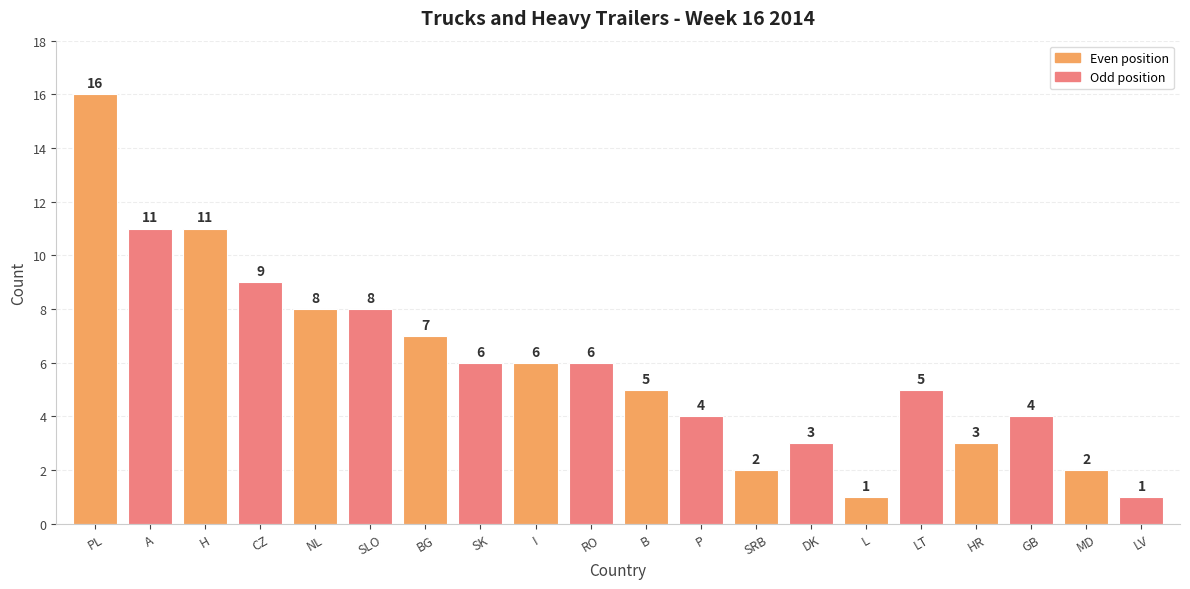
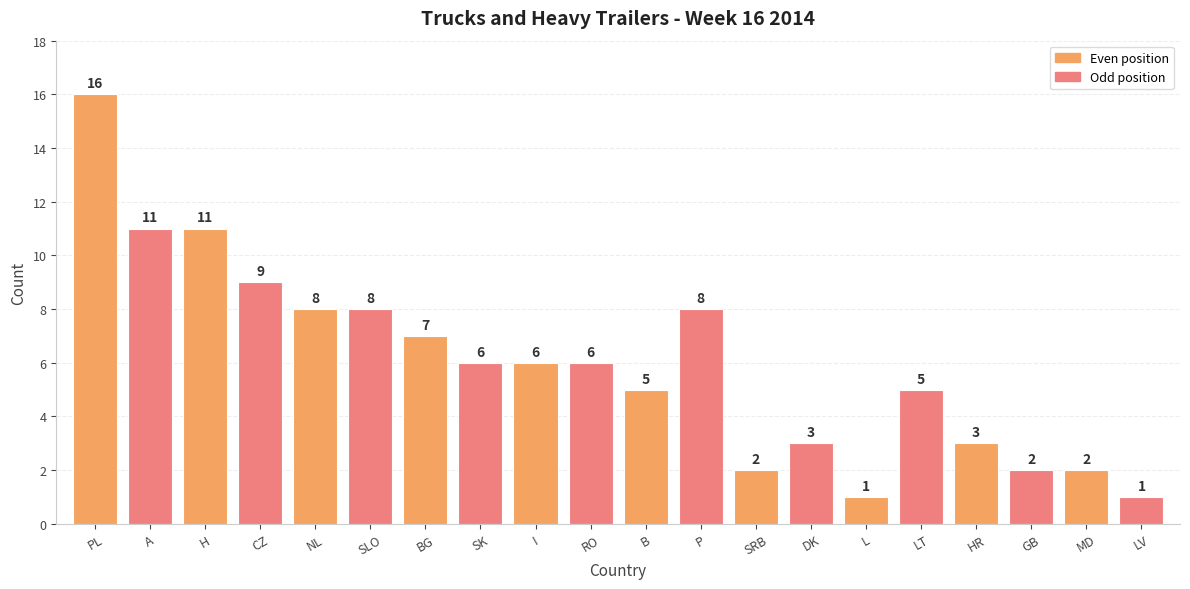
  {
    "PL": 16,
    "A": 11,
    "H": 11,
    "CZ": 9,
    "NL": 8,
    "SLO": 8,
    "BG": 7,
    "SK": 6,
    "I": 6,
    "RO": 6,
    "B": 5,
-   "P": 4,
+   "P": 8,
    "SRB": 2,
    "DK": 3,
    "L": 1,
    "LT": 5,
    "HR": 3,
-   "GB": 4,
+   "GB": 2,
    "MD": 2,
    "LV": 1
  }
